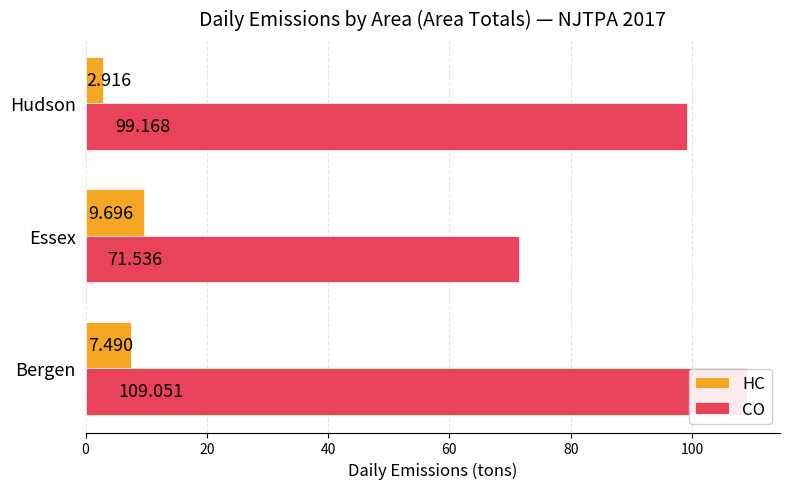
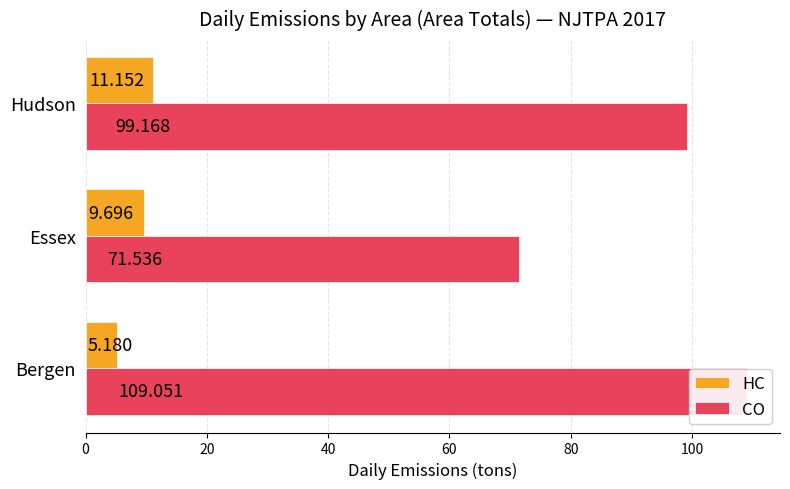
  {
    "HC": {
-     "Hudson": 2.916,
+     "Hudson": 11.152,
      "Essex": 9.696,
-     "Bergen": 7.490
+     "Bergen": 5.180
    },
    "CO": {
      "Hudson": 99.168,
      "Essex": 71.536
    }
  }
